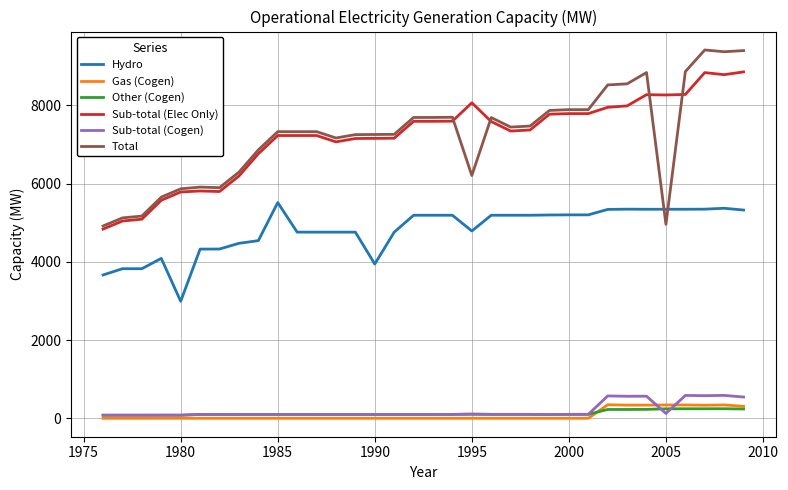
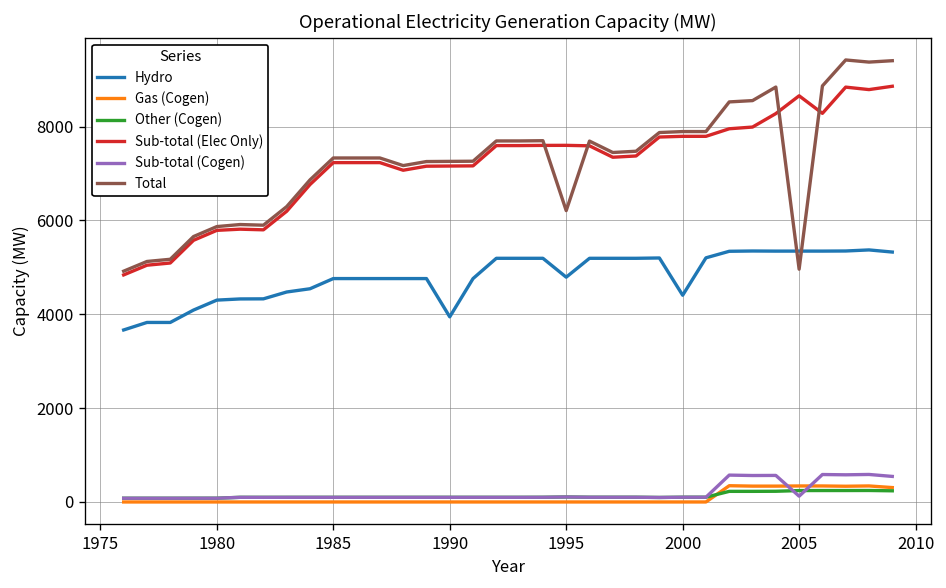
  {
    "Hydro": {
-     "1980": 3000,
-     "1985": 5500,
+     "1980": 4300,
+     "1985": 4800,
      "1990": 3900,
      "1995": 4800,
-     "2000": 5200,
+     "2000": 4400,
      "2005": 5300
    },
    "Gas (Cogen)": {
      "1980": 0,
      "1985": 0,
      "1990": 0,
      "1995": 0,
      "2000": 0,
      "2005": 300
    },
    "Other (Cogen)": {
      "2005": 200
    },
    "Sub-total (Elec Only)": {
      "1980": 5800,
      "1985": 7200,
      "1990": 7200,
-     "1995": 8100,
+     "1995": 7600,
      "2000": 7800,
-     "2005": 8300
+     "2005": 8700
    },
    "Sub-total (Cogen)": {
      "2005": 100
    },
    "Total": {
      "1980": 5900,
      "1985": 7300,
      "1990": 7300,
      "1995": 6200,
      "2000": 7900,
      "2005": 5000
    }
  }
